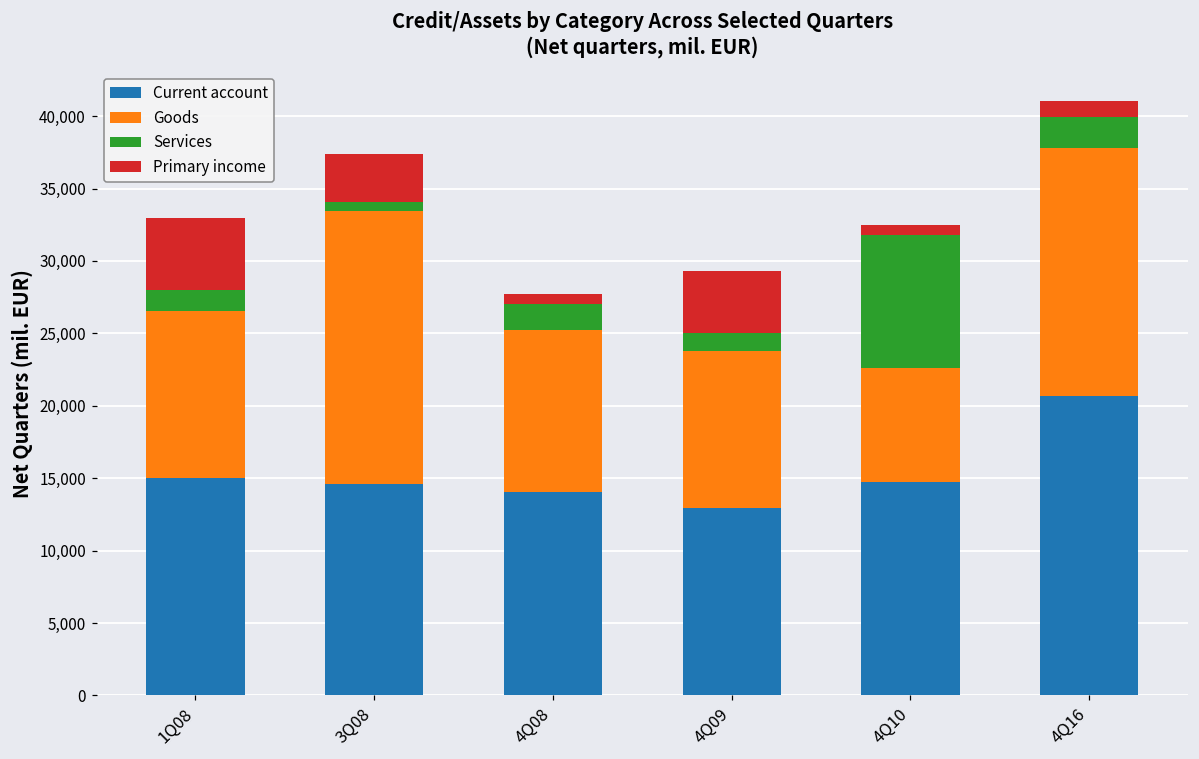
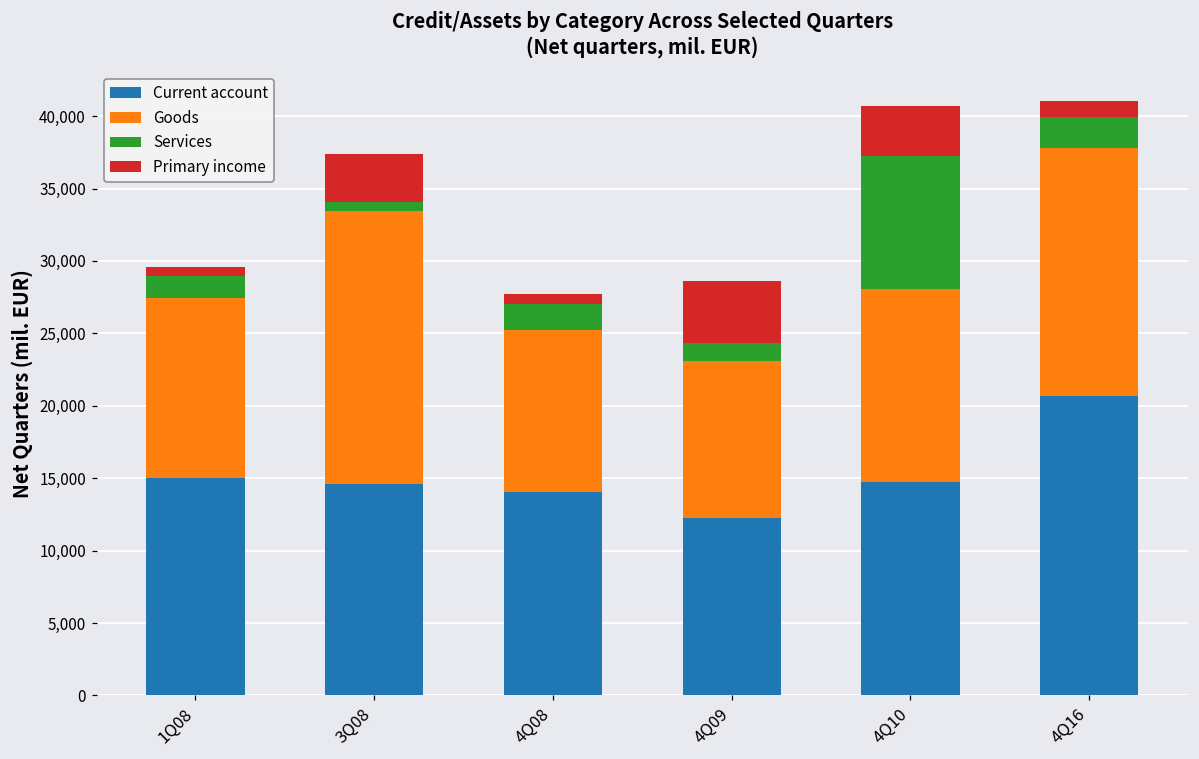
  {
    "Current account": {
      "1Q08": "15,000",
      "3Q08": "14,600",
      "4Q08": "14,100",
-     "4Q09": "12,900",
+     "4Q09": "12,200",
      "4Q10": "14,700",
      "4Q16": "20,700"
    },
    "Goods": {
-     "1Q08": "11,500",
+     "1Q08": "12,400",
      "3Q08": "18,900",
      "4Q08": "11,200",
      "4Q09": "10,900",
-     "4Q10": "7,900",
+     "4Q10": "13,300",
      "4Q16": "17,100"
    },
    "Services": {
      "1Q08": "1,500",
      "3Q08": "600",
      "4Q08": "1,800",
      "4Q09": "1,200",
      "4Q10": "9,200",
      "4Q16": "2,200"
    },
    "Primary income": {
-     "1Q08": "5,000",
+     "1Q08": "600",
      "3Q08": "3,300",
      "4Q08": "700",
      "4Q09": "4,300",
-     "4Q10": "700",
+     "4Q10": "3,500",
      "4Q16": "1,100"
    }
  }
